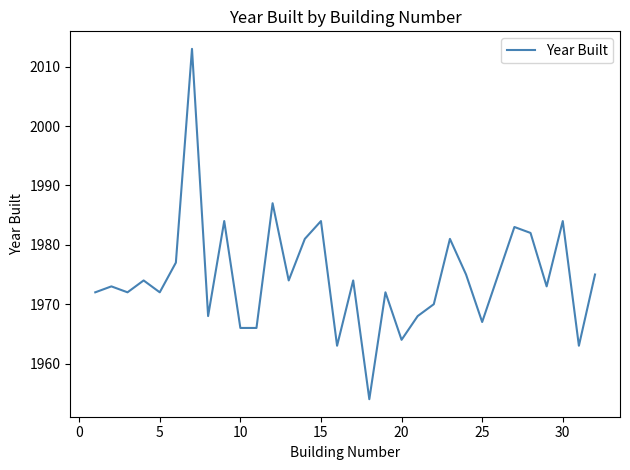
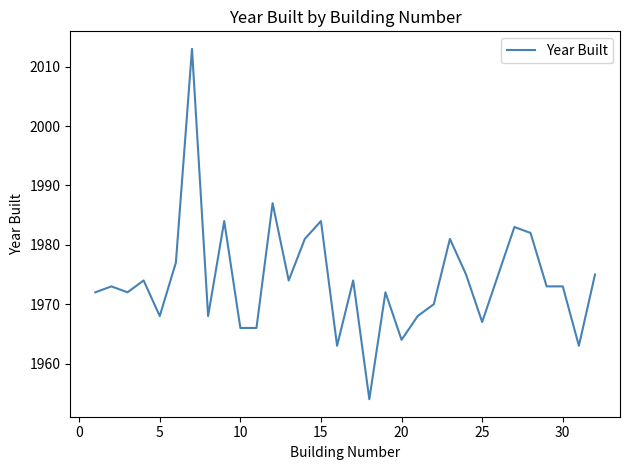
  {
-   "5": 1972,
+   "5": 1968,
    "10": 1966,
    "15": 1984,
    "20": 1964,
    "25": 1967,
-   "30": 1984
+   "30": 1973
  }
